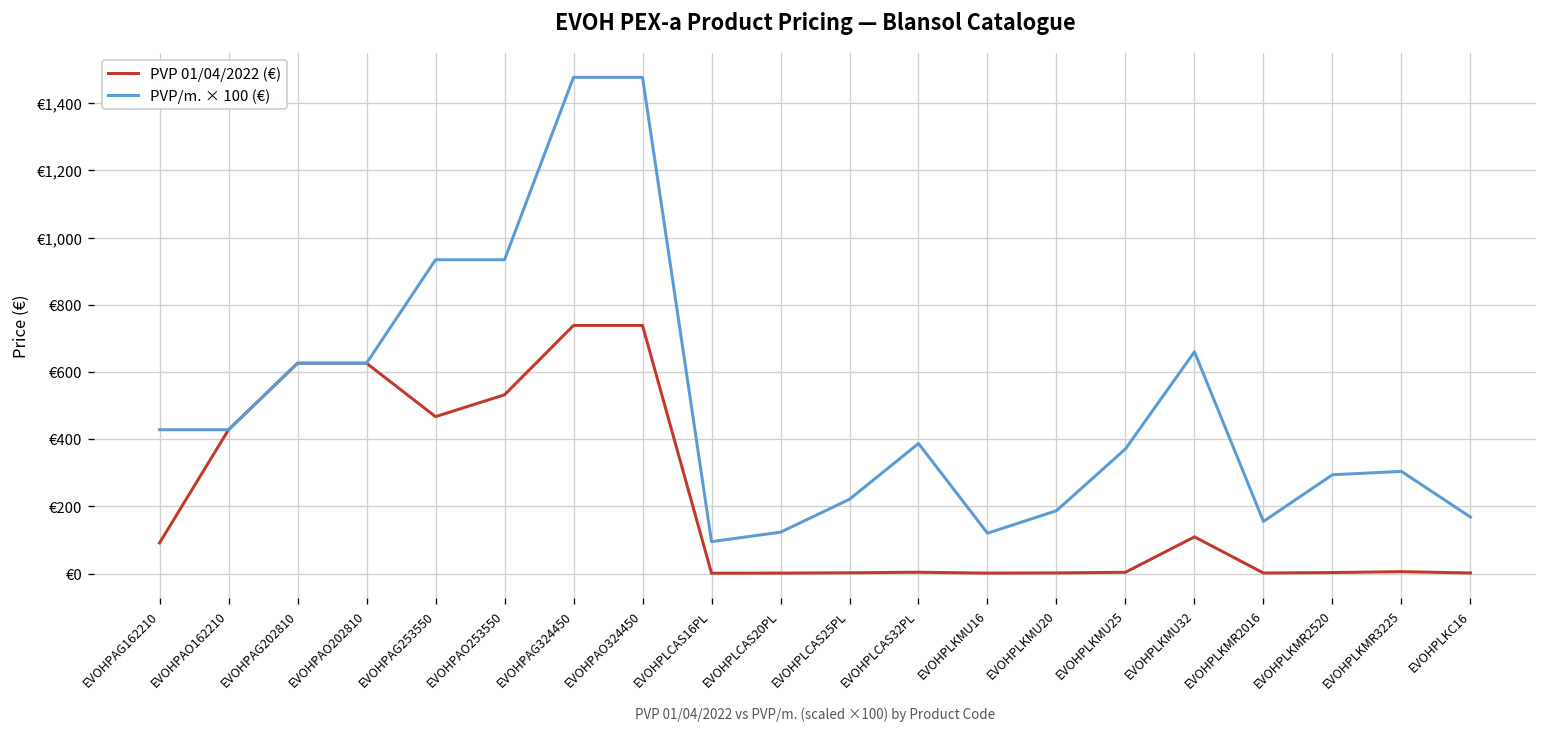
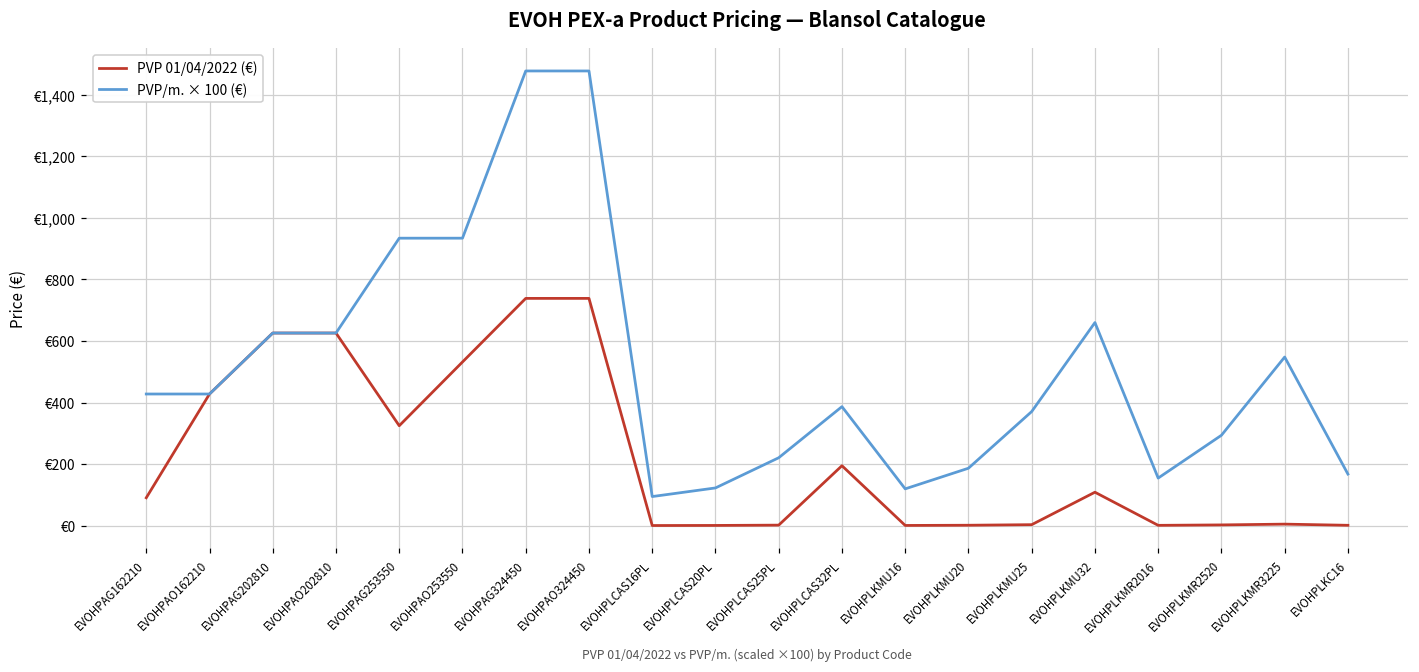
  {
    "PVP 01/04/2022 (€)": {
      "EVOHPAG162210": "€90",
-     "EVOHPAG253550": "€470",
+     "EVOHPAG253550": "€330",
      "EVOHPAO253550": "€530",
      "EVOHPAG324450": "€740",
      "EVOHPAO324450": "€740",
      "EVOHPLCAS16PL": "€0",
      "EVOHPLCAS20PL": "€0",
      "EVOHPLCAS25PL": "€0",
-     "EVOHPLCAS32PL": "€0",
+     "EVOHPLCAS32PL": "€200",
      "EVOHPLKMU16": "€0",
      "EVOHPLKMU20": "€0",
      "EVOHPLKMU25": "€0",
      "EVOHPLKMU32": "€110",
      "EVOHPLKMR2016": "€0",
      "EVOHPLKMR2520": "€0",
      "EVOHPLKMR3225": "€10",
      "EVOHPLKC16": "€0"
    },
    "PVP/m. × 100 (€)": {
      "EVOHPAG162210": "€430",
      "EVOHPAG253550": "€930",
      "EVOHPAO253550": "€930",
      "EVOHPAG324450": "€1,480",
      "EVOHPAO324450": "€1,480",
      "EVOHPLCAS16PL": "€100",
      "EVOHPLCAS20PL": "€120",
      "EVOHPLCAS25PL": "€220",
      "EVOHPLCAS32PL": "€390",
      "EVOHPLKMU16": "€120",
      "EVOHPLKMU20": "€190",
      "EVOHPLKMU25": "€370",
      "EVOHPLKMU32": "€660",
      "EVOHPLKMR2016": "€160",
      "EVOHPLKMR2520": "€290",
-     "EVOHPLKMR3225": "€300",
+     "EVOHPLKMR3225": "€550",
      "EVOHPLKC16": "€170"
    }
  }
